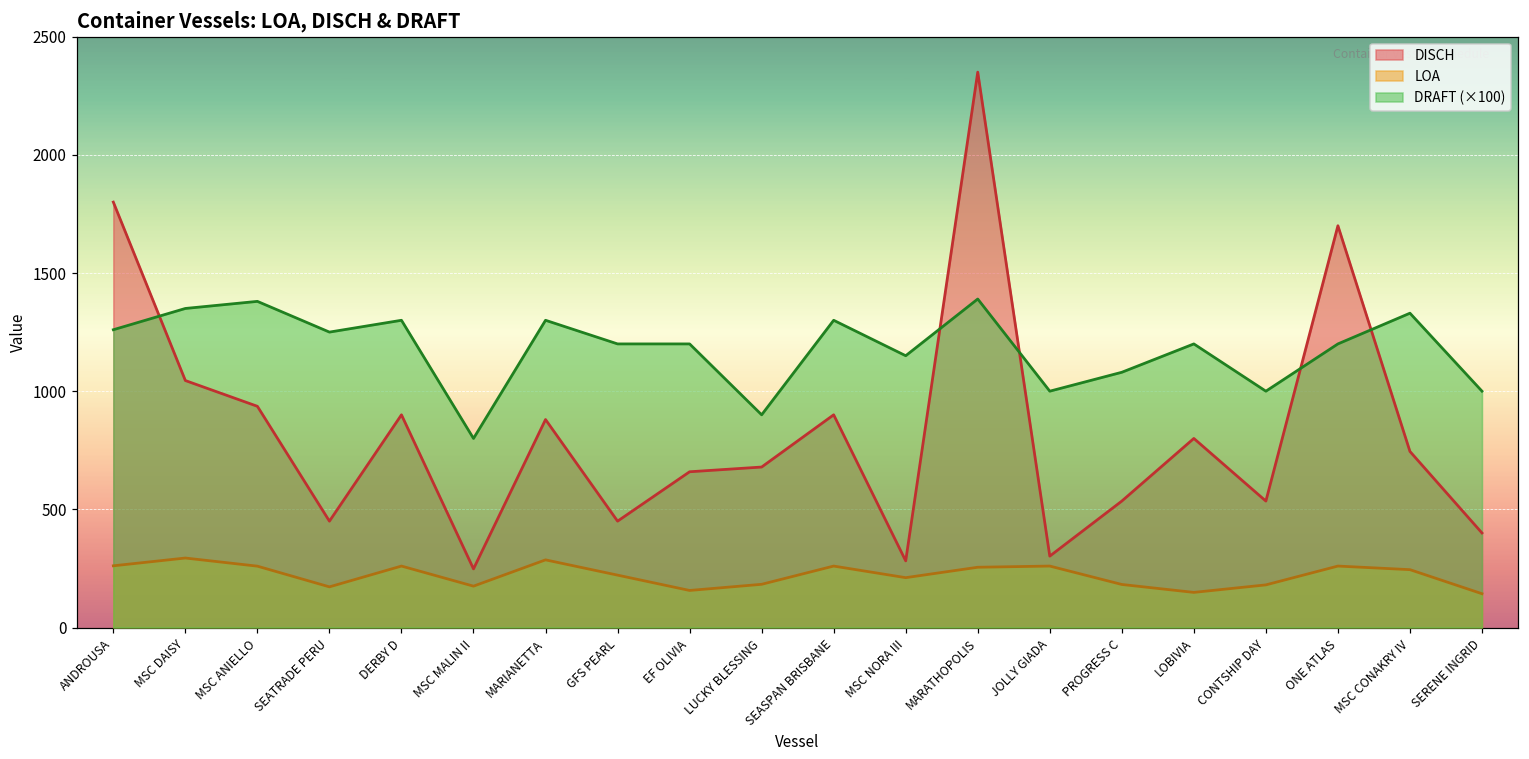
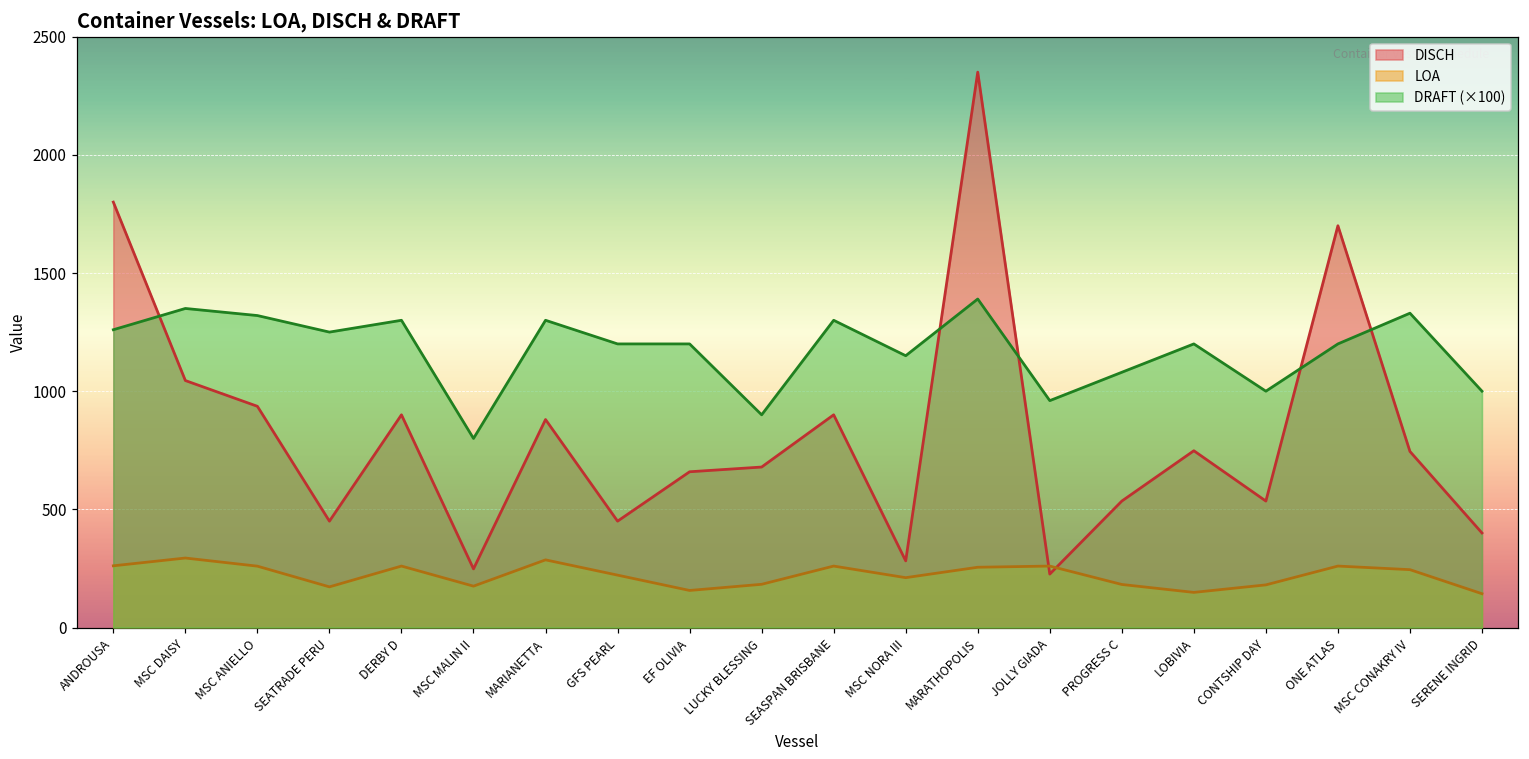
  {
    "DISCH": {
      "ANDROUSA": 1800,
      "MSC DAISY": 1050,
      "MSC ANIELLO": 940,
      "SEATRADE PERU": 450,
      "DERBY D": 900,
      "MSC MALIN II": 250,
      "MARIANETTA": 880,
      "GFS PEARL": 450,
      "EF OLIVIA": 660,
      "LUCKY BLESSING": 680,
      "SEASPAN BRISBANE": 900,
      "MSC NORA III": 280,
      "MARATHOPOLIS": 2350,
-     "JOLLY GIADA": 300,
+     "JOLLY GIADA": 230,
      "PROGRESS C": 540,
-     "LOBIVIA": 800,
+     "LOBIVIA": 750,
      "CONTSHIP DAY": 540,
      "ONE ATLAS": 1700,
      "MSC CONAKRY IV": 750,
      "SERENE INGRID": 400
    },
    "LOA": {
      "ANDROUSA": 260,
      "MSC DAISY": 290,
      "MSC ANIELLO": 260,
      "SEATRADE PERU": 170,
      "DERBY D": 260,
      "MSC MALIN II": 180,
      "MARIANETTA": 290,
      "GFS PEARL": 220,
      "EF OLIVIA": 160,
      "LUCKY BLESSING": 180,
      "SEASPAN BRISBANE": 260,
      "MSC NORA III": 210,
      "MARATHOPOLIS": 260,
      "JOLLY GIADA": 260,
      "PROGRESS C": 180,
      "LOBIVIA": 150,
      "CONTSHIP DAY": 180,
      "ONE ATLAS": 260,
      "MSC CONAKRY IV": 240,
      "SERENE INGRID": 140
    },
    "DRAFT (×100)": {
      "ANDROUSA": 1260,
      "MSC DAISY": 1350,
-     "MSC ANIELLO": 1380,
+     "MSC ANIELLO": 1320,
      "SEATRADE PERU": 1250,
      "DERBY D": 1300,
      "MSC MALIN II": 800,
      "MARIANETTA": 1300,
      "GFS PEARL": 1200,
      "EF OLIVIA": 1200,
      "LUCKY BLESSING": 900,
      "SEASPAN BRISBANE": 1300,
      "MSC NORA III": 1150,
      "MARATHOPOLIS": 1390,
-     "JOLLY GIADA": 1000,
+     "JOLLY GIADA": 960,
      "PROGRESS C": 1080,
      "LOBIVIA": 1200,
      "CONTSHIP DAY": 1000,
      "ONE ATLAS": 1200,
      "MSC CONAKRY IV": 1330,
      "SERENE INGRID": 1000
    }
  }
